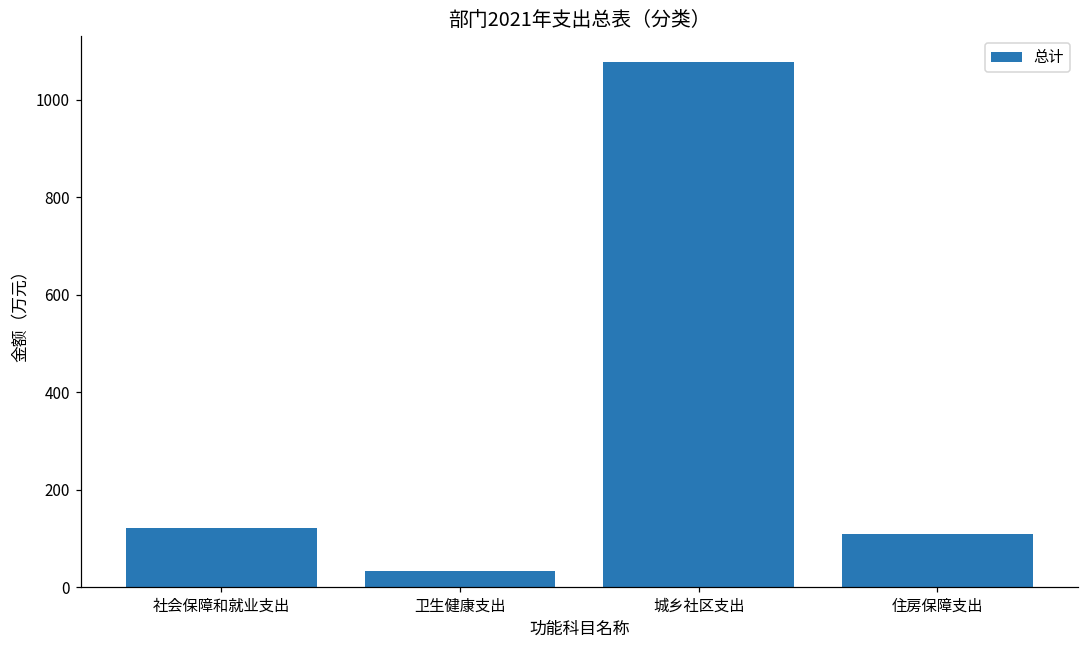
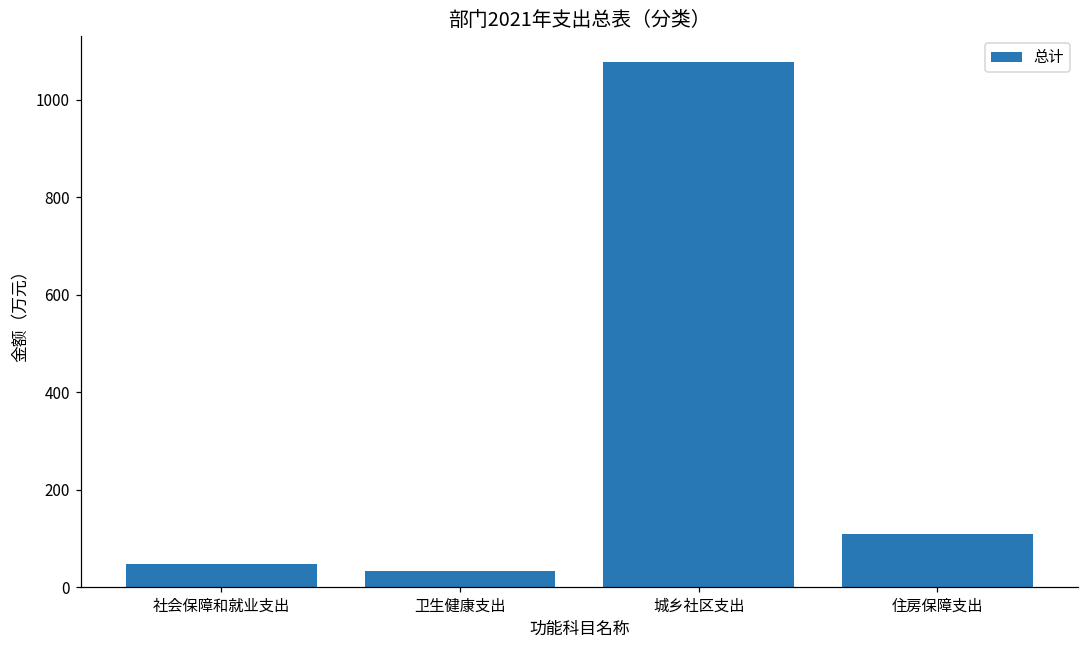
  {
-   "社会保障和就业支出": 120,
+   "社会保障和就业支出": 50,
    "卫生健康支出": 30,
    "城乡社区支出": 1080,
    "住房保障支出": 110
  }
